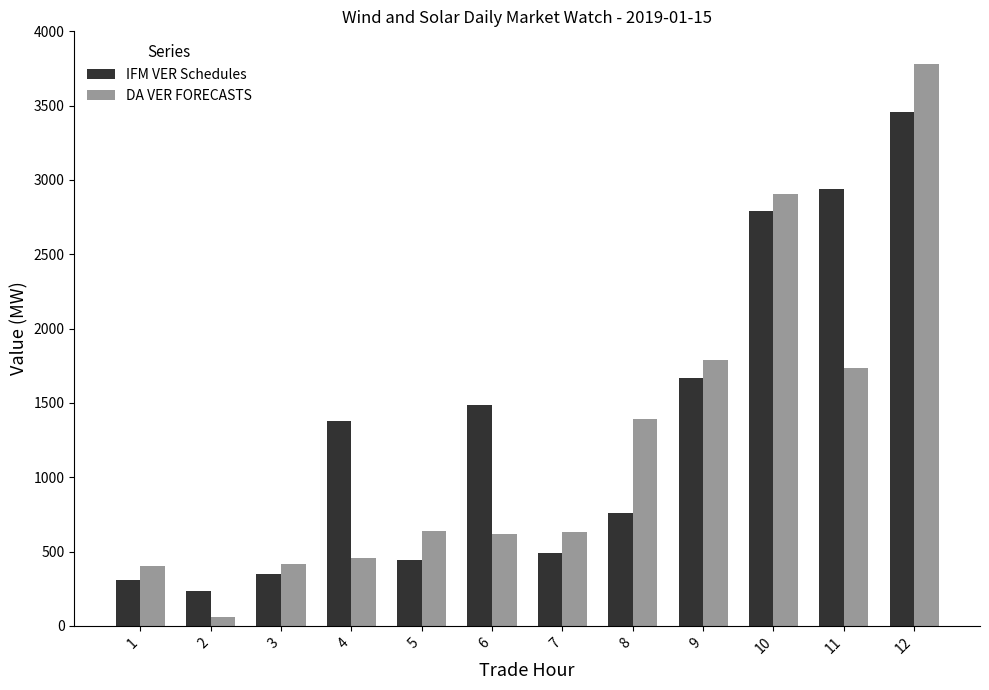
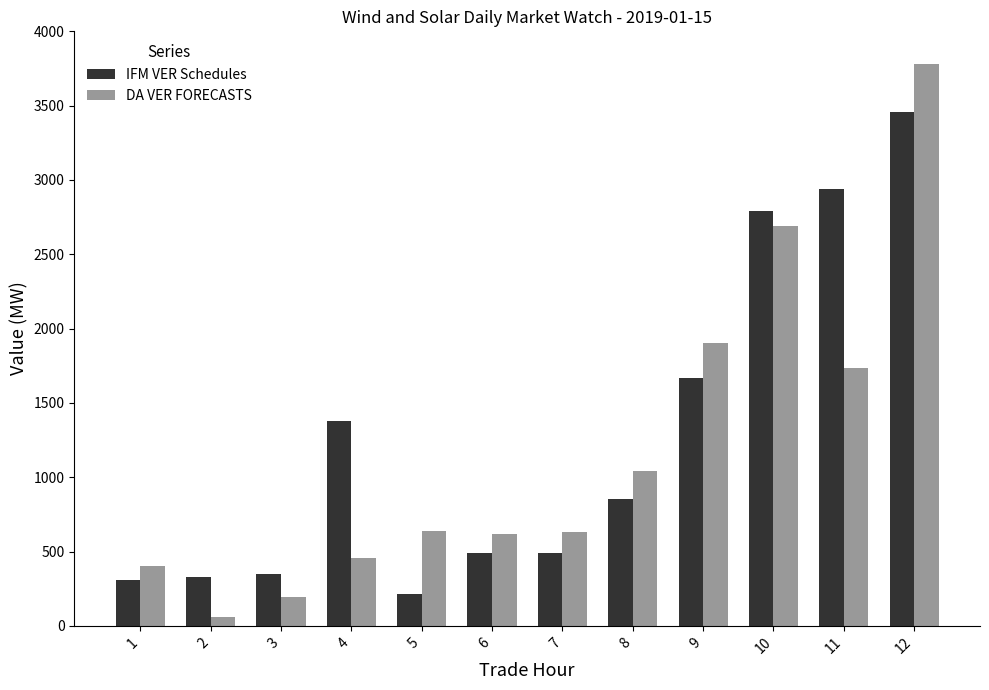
  {
    "IFM VER Schedules": {
      "1": 310,
-     "2": 240,
+     "2": 330,
      "3": 350,
      "4": 1380,
-     "5": 440,
-     "6": 1490,
+     "5": 220,
+     "6": 490,
      "7": 490,
-     "8": 760,
+     "8": 860,
      "9": 1670,
      "10": 2790,
      "11": 2940,
      "12": 3460
    },
    "DA VER FORECASTS": {
      "1": 400,
      "2": 60,
-     "3": 420,
+     "3": 190,
      "4": 450,
      "5": 640,
      "6": 620,
      "7": 630,
-     "8": 1390,
-     "9": 1790,
-     "10": 2900,
+     "8": 1040,
+     "9": 1900,
+     "10": 2690,
      "11": 1730,
      "12": 3780
    }
  }
